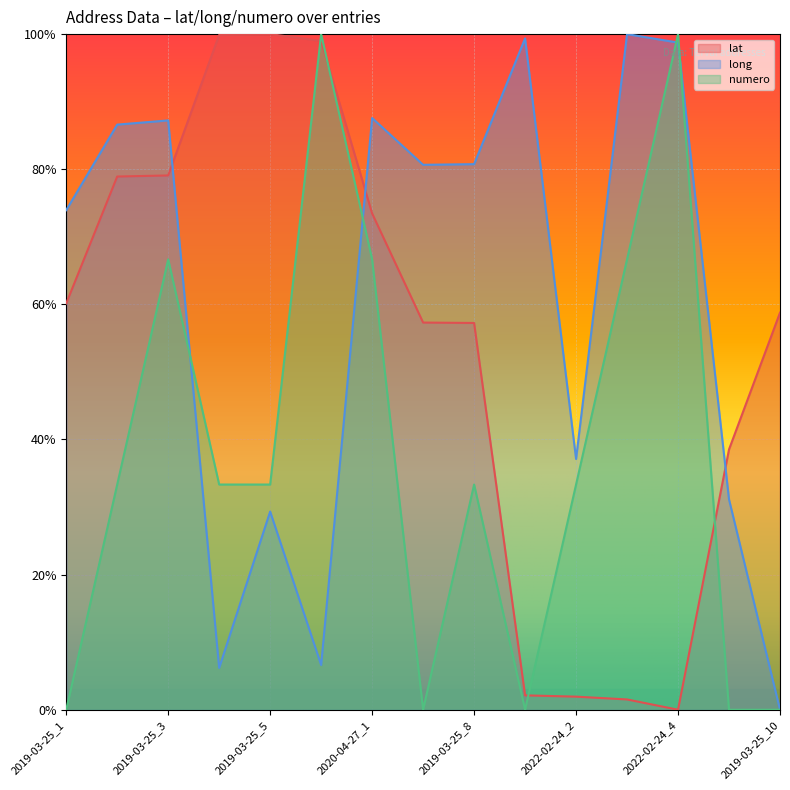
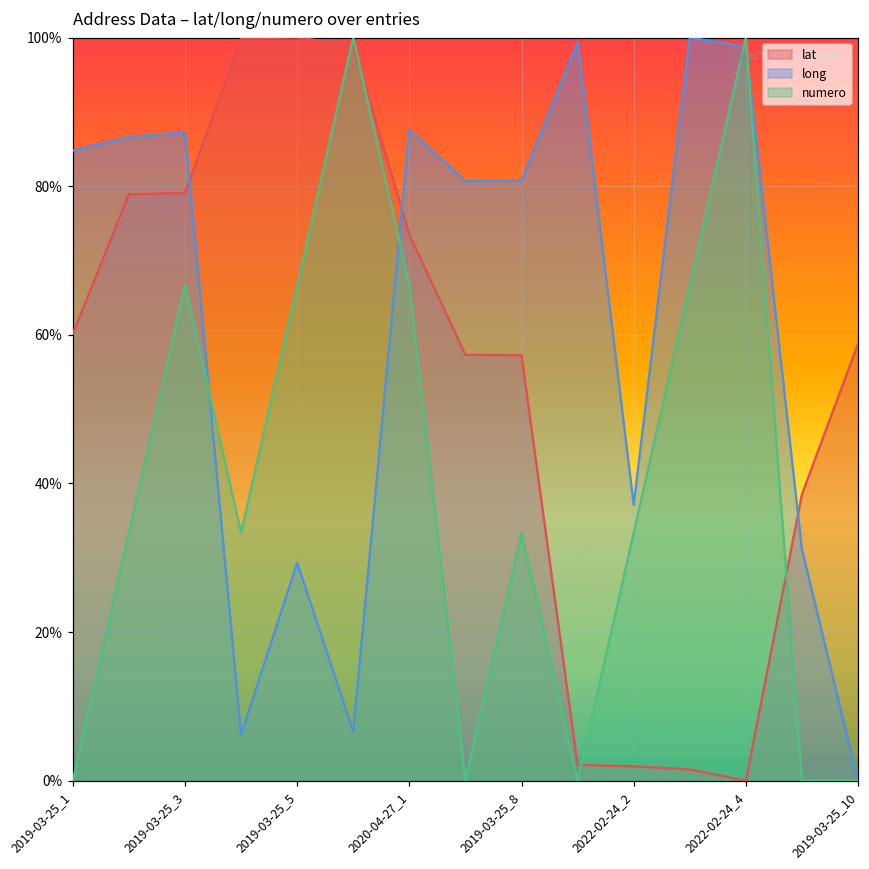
  {
    "lat": {
      "2019-03-25_1": "60%",
      "2019-03-25_3": "79%",
      "2019-03-25_5": "100%",
      "2020-04-27_1": "73%",
      "2019-03-25_8": "57%",
      "2019-03-25_10": "59%"
    },
    "long": {
-     "2019-03-25_1": "74%",
+     "2019-03-25_1": "85%",
      "2019-03-25_3": "87%",
      "2019-03-25_5": "29%",
      "2020-04-27_1": "88%",
      "2019-03-25_8": "81%",
      "2022-02-24_2": "37%",
      "2022-02-24_4": "99%"
    },
    "numero": {
      "2019-03-25_3": "67%",
-     "2019-03-25_5": "33%",
+     "2019-03-25_5": "67%",
      "2020-04-27_1": "67%",
      "2019-03-25_8": "33%",
      "2022-02-24_2": "33%",
      "2022-02-24_4": "100%"
    }
  }
